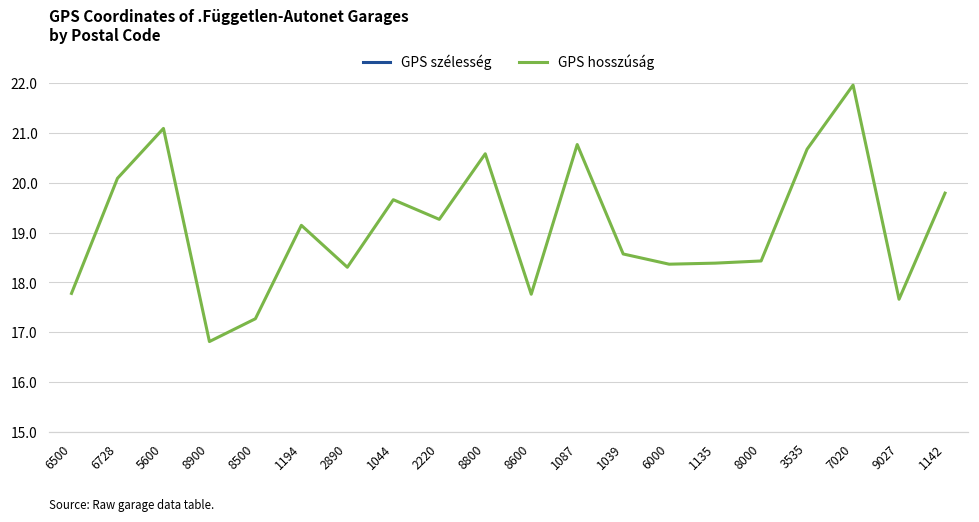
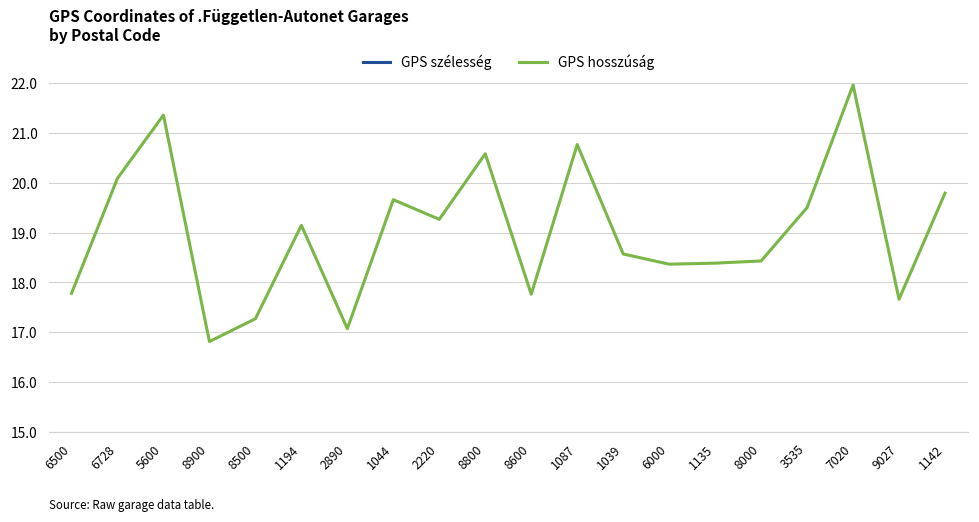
  {
    "GPS hosszúság": {
      "6500": 17.8,
      "6728": 20.1,
-     "5600": 21.1,
+     "5600": 21.4,
      "8900": 16.8,
      "8500": 17.3,
      "1194": 19.1,
-     "2890": 18.3,
+     "2890": 17.1,
      "1044": 19.7,
      "2220": 19.3,
      "8800": 20.6,
      "8600": 17.8,
      "1087": 20.8,
      "1039": 18.6,
      "6000": 18.4,
      "1135": 18.4,
      "8000": 18.4,
-     "3535": 20.7,
+     "3535": 19.5,
      "7020": 22.0,
      "9027": 17.7,
      "1142": 19.8
    }
  }
